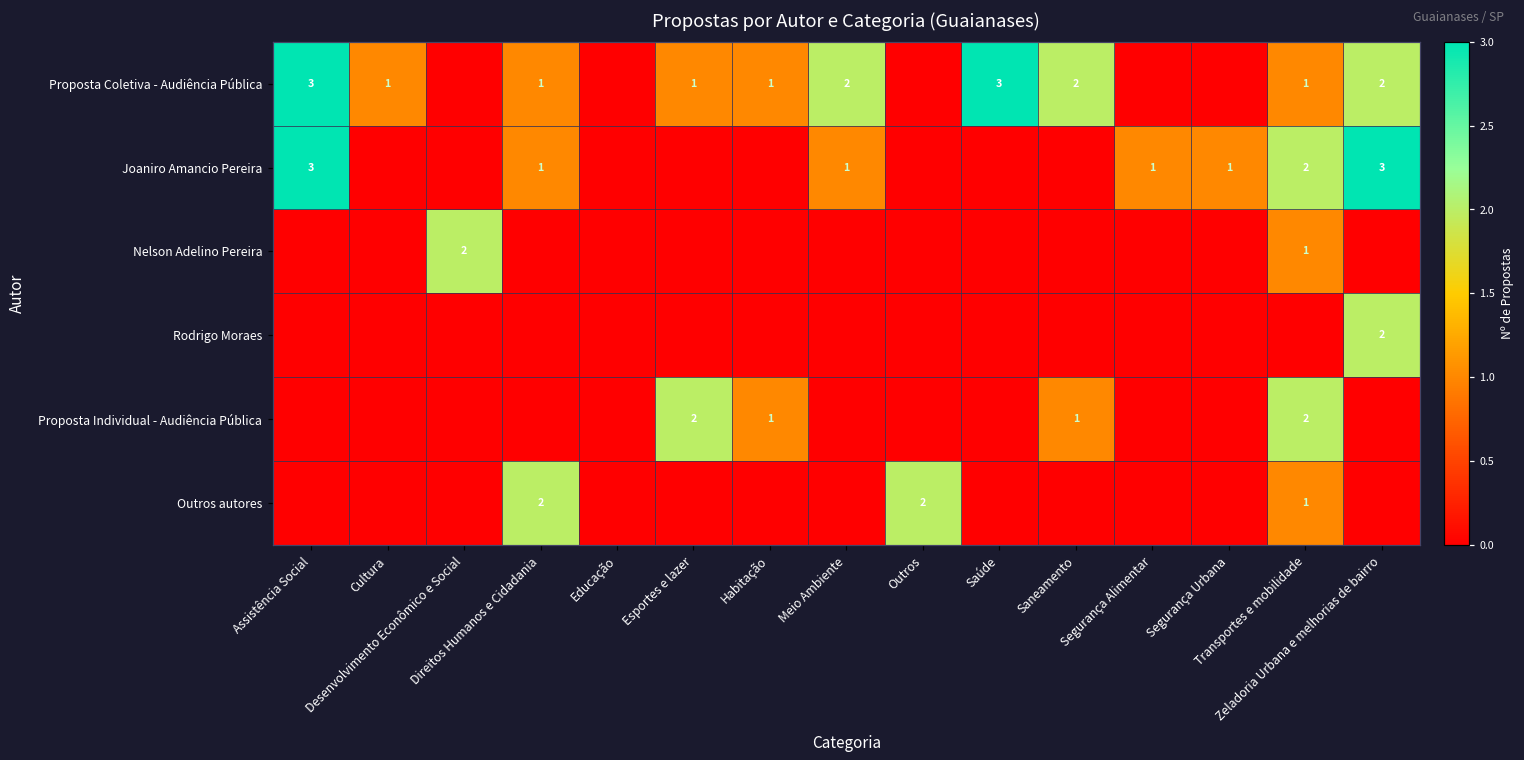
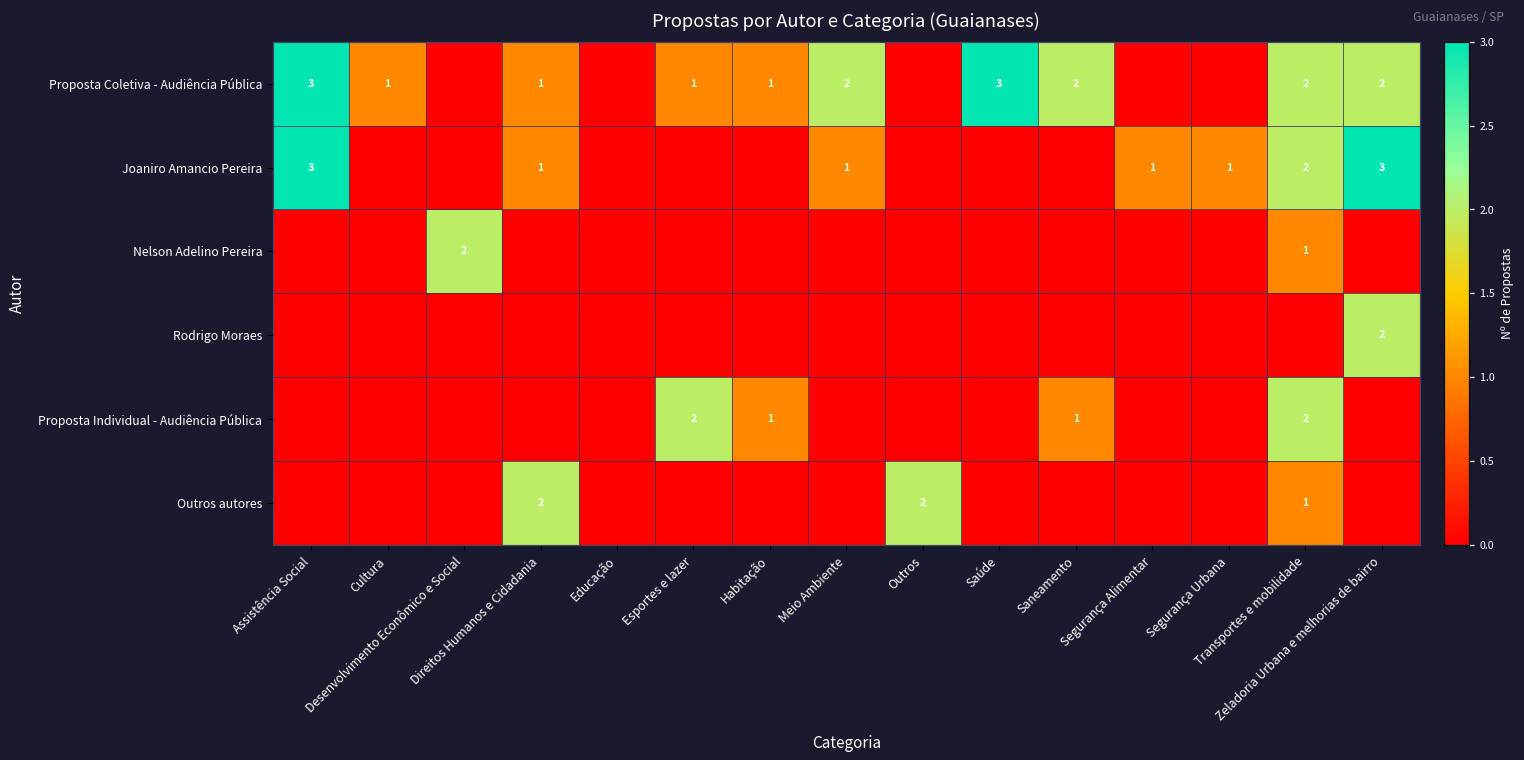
  {
    "Proposta Coletiva - Audiência Pública": {
      "Assistência Social": 3,
      "Cultura": 1,
      "Direitos Humanos e Cidadania": 1,
      "Esportes e lazer": 1,
      "Habitação": 1,
      "Meio Ambiente": 2,
      "Saúde": 3,
      "Saneamento": 2,
-     "Transportes e mobilidade": 1,
+     "Transportes e mobilidade": 2,
      "Zeladoria Urbana e melhorias de bairro": 2
    },
    "Joaniro Amancio Pereira": {
      "Assistência Social": 3,
      "Direitos Humanos e Cidadania": 1,
      "Meio Ambiente": 1,
      "Segurança Alimentar": 1,
      "Segurança Urbana": 1,
      "Transportes e mobilidade": 2,
      "Zeladoria Urbana e melhorias de bairro": 3
    },
    "Nelson Adelino Pereira": {
      "Desenvolvimento Econômico e Social": 2,
      "Transportes e mobilidade": 1
    },
    "Rodrigo Moraes": {
      "Zeladoria Urbana e melhorias de bairro": 2
    },
    "Proposta Individual - Audiência Pública": {
      "Esportes e lazer": 2,
      "Habitação": 1,
      "Saneamento": 1,
      "Transportes e mobilidade": 2
    },
    "Outros autores": {
      "Direitos Humanos e Cidadania": 2,
      "Outros": 2,
      "Transportes e mobilidade": 1
    }
  }
